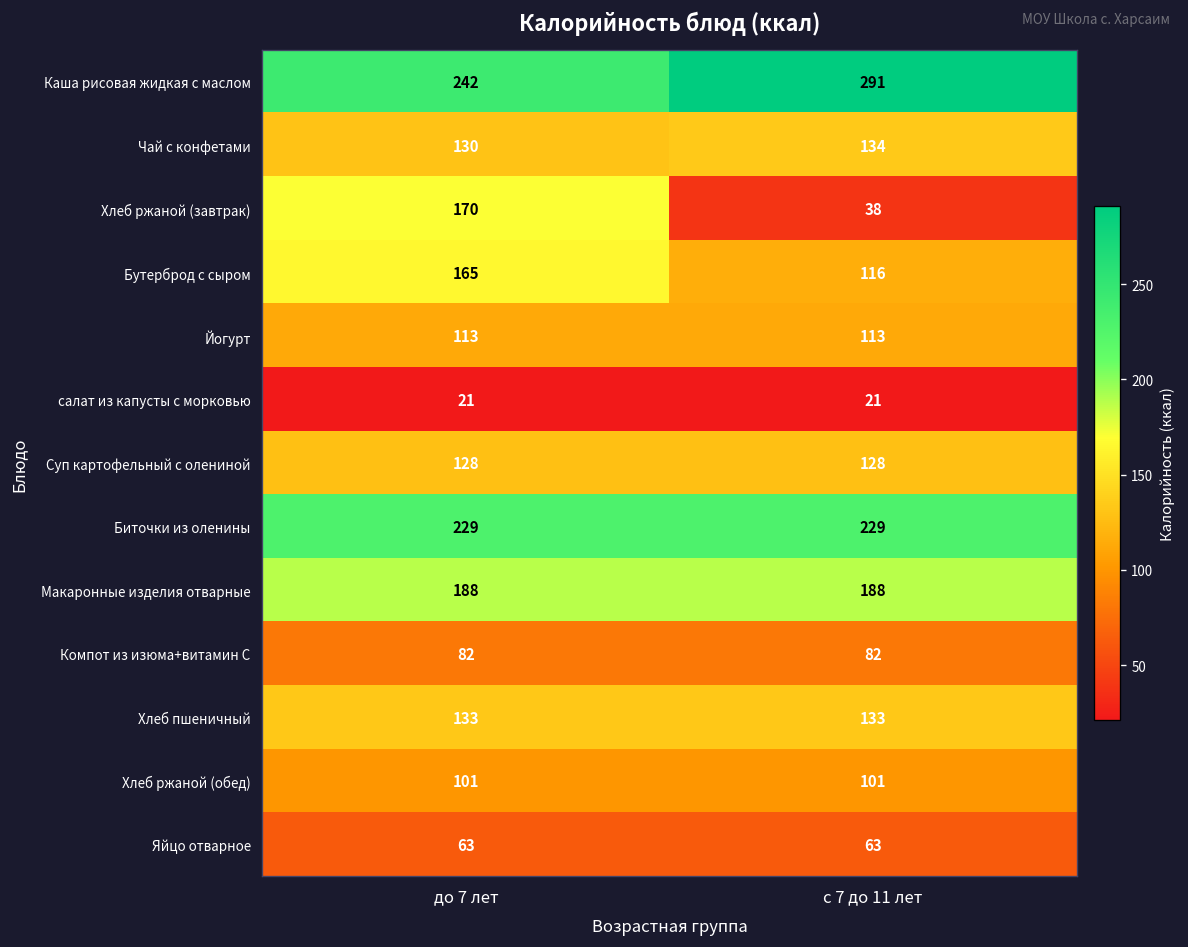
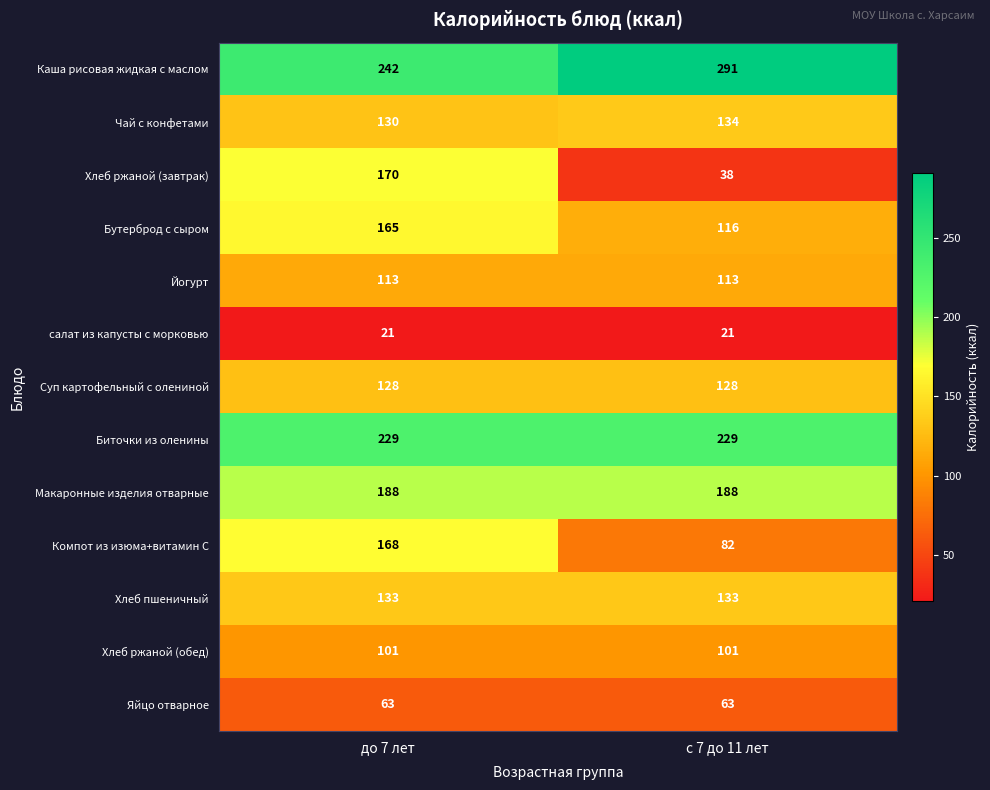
  {
    "Каша рисовая жидкая с маслом": {
      "до 7 лет": 242,
      "с 7 до 11 лет": 291
    },
    "Чай с конфетами": {
      "до 7 лет": 130,
      "с 7 до 11 лет": 134
    },
    "Хлеб ржаной (завтрак)": {
      "до 7 лет": 170,
      "с 7 до 11 лет": 38
    },
    "Бутерброд с сыром": {
      "до 7 лет": 165,
      "с 7 до 11 лет": 116
    },
    "Йогурт": {
      "до 7 лет": 113,
      "с 7 до 11 лет": 113
    },
    "салат из капусты с морковью": {
      "до 7 лет": 21,
      "с 7 до 11 лет": 21
    },
    "Суп картофельный с олениной": {
      "до 7 лет": 128,
      "с 7 до 11 лет": 128
    },
    "Биточки из оленины": {
      "до 7 лет": 229,
      "с 7 до 11 лет": 229
    },
    "Макаронные изделия отварные": {
      "до 7 лет": 188,
      "с 7 до 11 лет": 188
    },
    "Компот из изюма+витамин С": {
-     "до 7 лет": 82,
+     "до 7 лет": 168,
      "с 7 до 11 лет": 82
    },
    "Хлеб пшеничный": {
      "до 7 лет": 133,
      "с 7 до 11 лет": 133
    },
    "Хлеб ржаной (обед)": {
      "до 7 лет": 101,
      "с 7 до 11 лет": 101
    },
    "Яйцо отварное": {
      "до 7 лет": 63,
      "с 7 до 11 лет": 63
    }
  }
